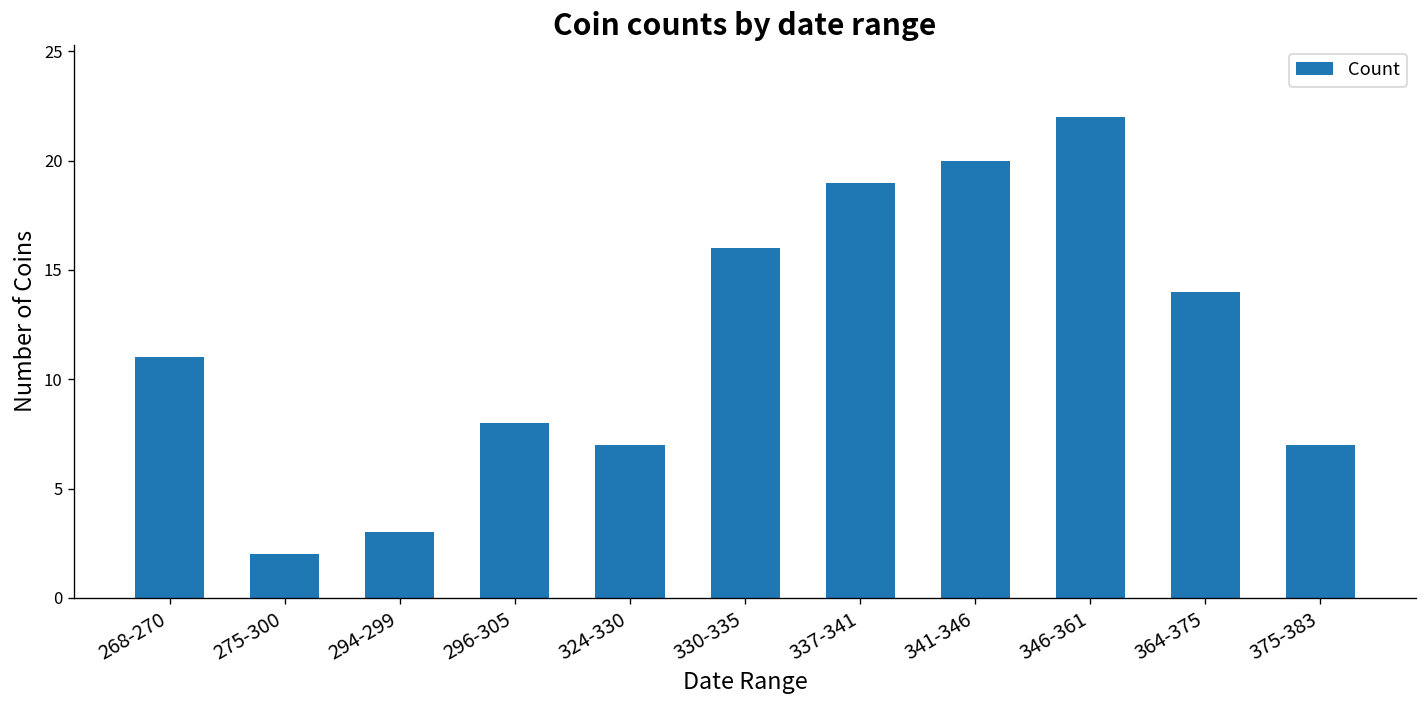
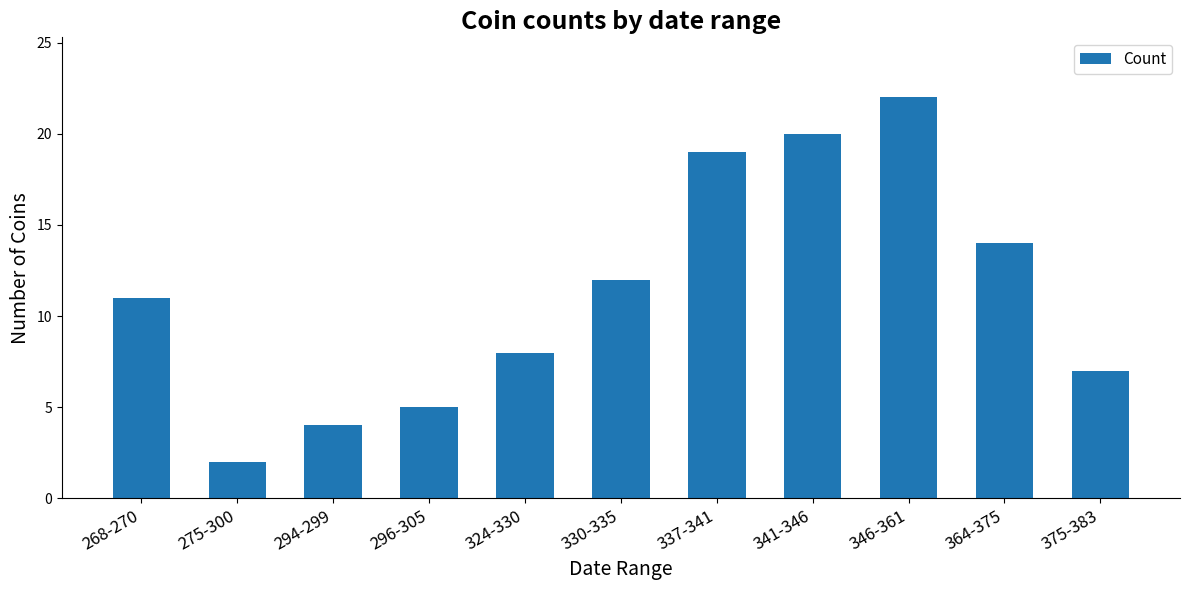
  {
    "268-270": 11,
    "275-300": 2,
-   "294-299": 3,
-   "296-305": 8,
-   "324-330": 7,
-   "330-335": 16,
+   "294-299": 4,
+   "296-305": 5,
+   "324-330": 8,
+   "330-335": 12,
    "337-341": 19,
    "341-346": 20,
    "346-361": 22,
    "364-375": 14,
    "375-383": 7
  }
